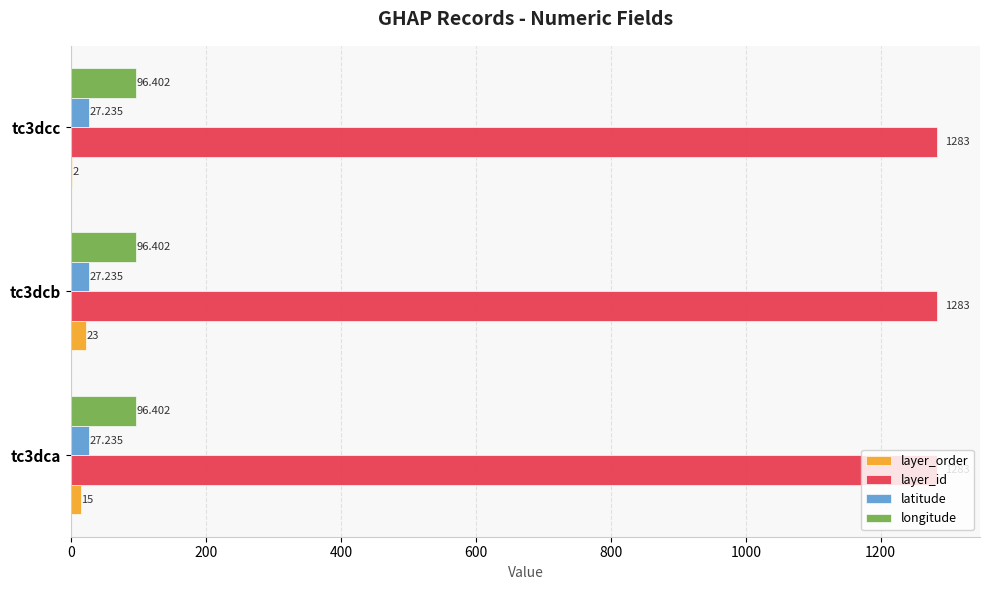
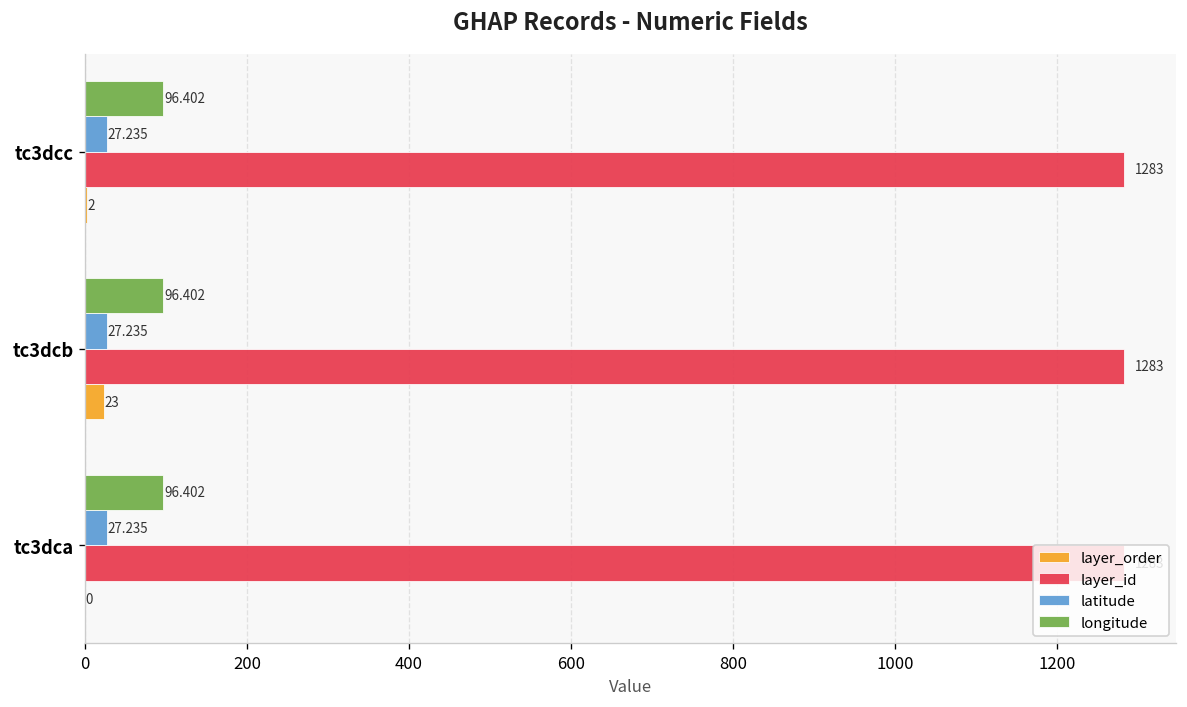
  {
    "layer_order": {
      "tc3dcc": 2,
      "tc3dcb": 23,
-     "tc3dca": 15
+     "tc3dca": 0
    },
    "layer_id": {
      "tc3dcc": 1283,
      "tc3dcb": 1283
    },
    "latitude": {
      "tc3dcc": 27.235,
      "tc3dcb": 27.235,
      "tc3dca": 27.235
    },
    "longitude": {
      "tc3dcc": 96.402,
      "tc3dcb": 96.402,
      "tc3dca": 96.402
    }
  }
